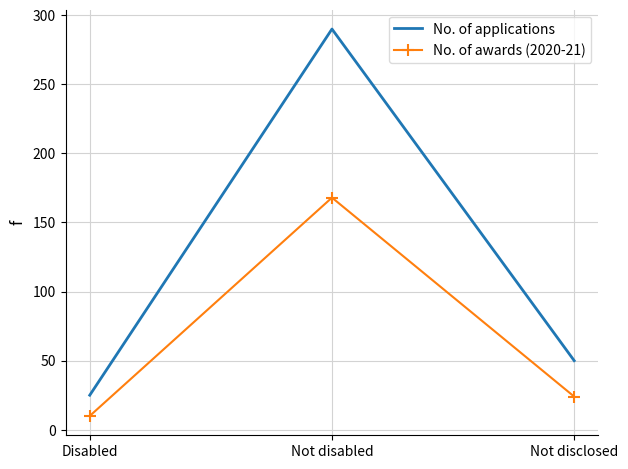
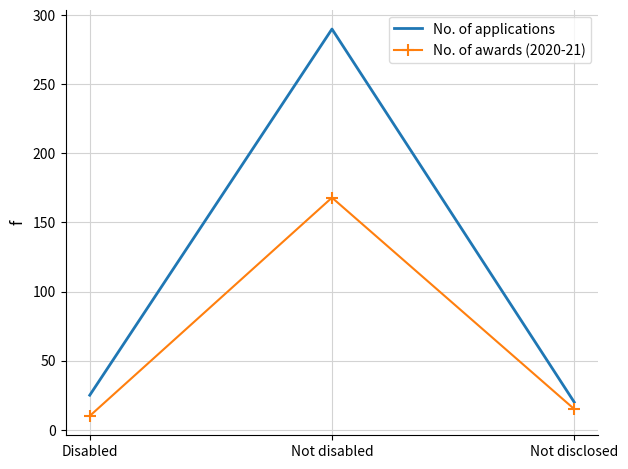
  {
    "No. of applications": {
      "Disabled": 25,
      "Not disabled": 290,
-     "Not disclosed": 50
+     "Not disclosed": 20
    },
    "No. of awards (2020-21)": {
      "Disabled": 10,
      "Not disabled": 168,
-     "Not disclosed": 24
+     "Not disclosed": 15
    }
  }
